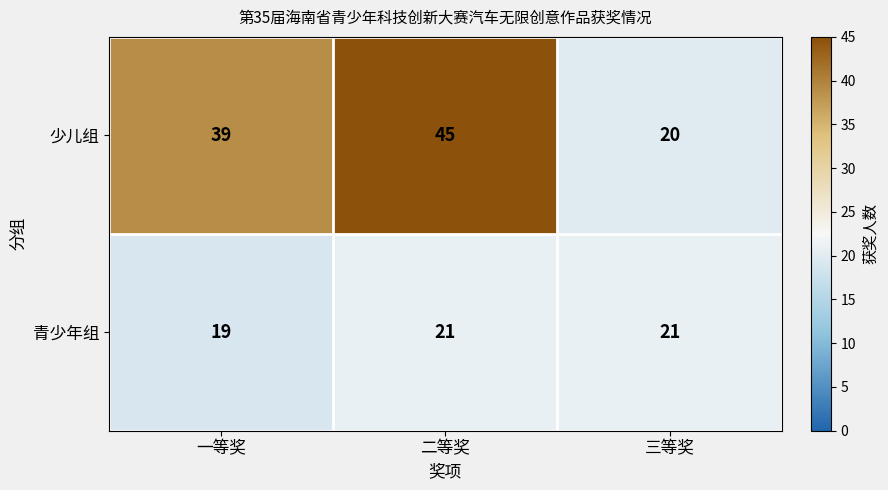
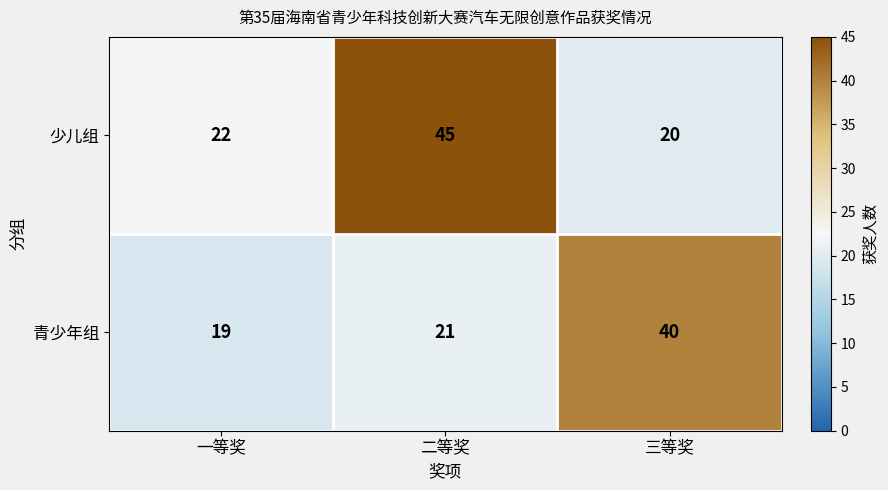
  {
    "少儿组": {
-     "一等奖": 39,
+     "一等奖": 22,
      "二等奖": 45,
      "三等奖": 20
    },
    "青少年组": {
      "一等奖": 19,
      "二等奖": 21,
-     "三等奖": 21
+     "三等奖": 40
    }
  }
